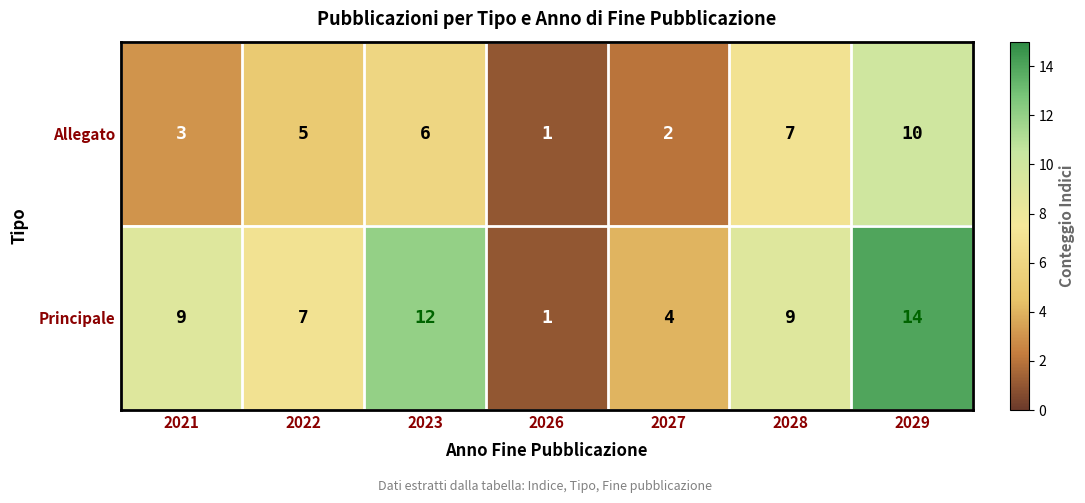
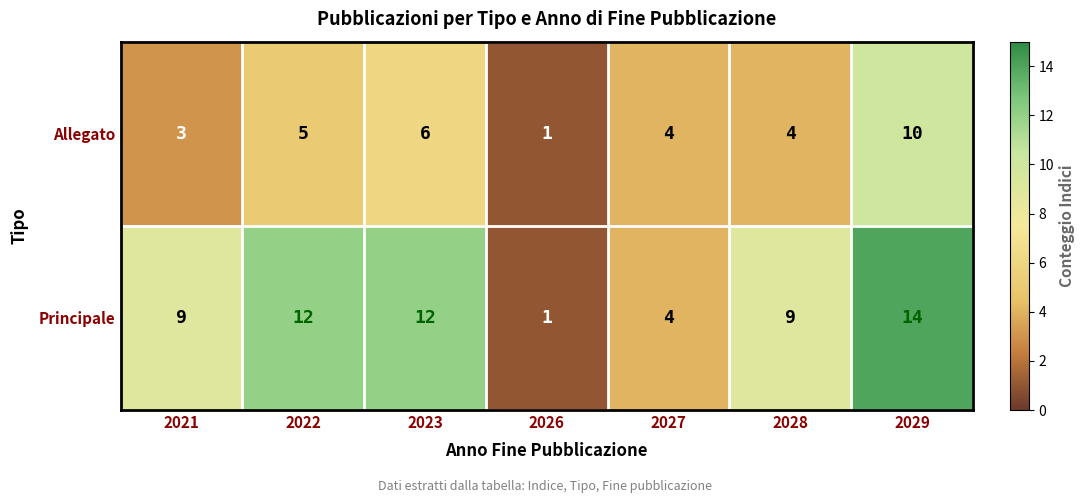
  {
    "Allegato": {
      "2021": 3,
      "2022": 5,
      "2023": 6,
      "2026": 1,
-     "2027": 2,
-     "2028": 7,
+     "2027": 4,
+     "2028": 4,
      "2029": 10
    },
    "Principale": {
      "2021": 9,
-     "2022": 7,
+     "2022": 12,
      "2023": 12,
      "2026": 1,
      "2027": 4,
      "2028": 9,
      "2029": 14
    }
  }
